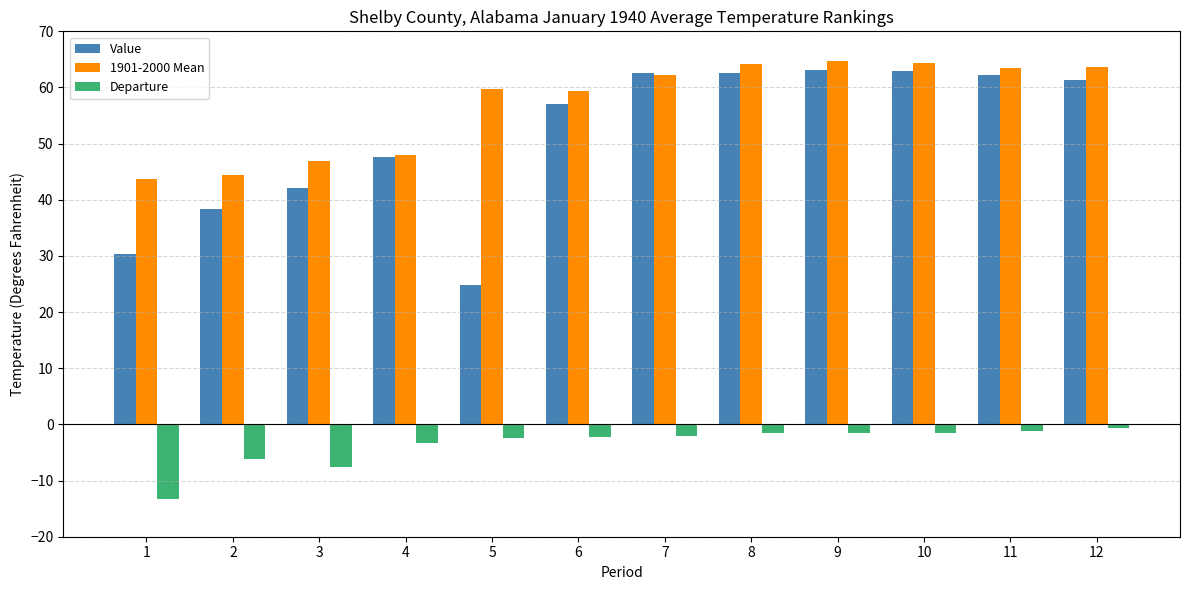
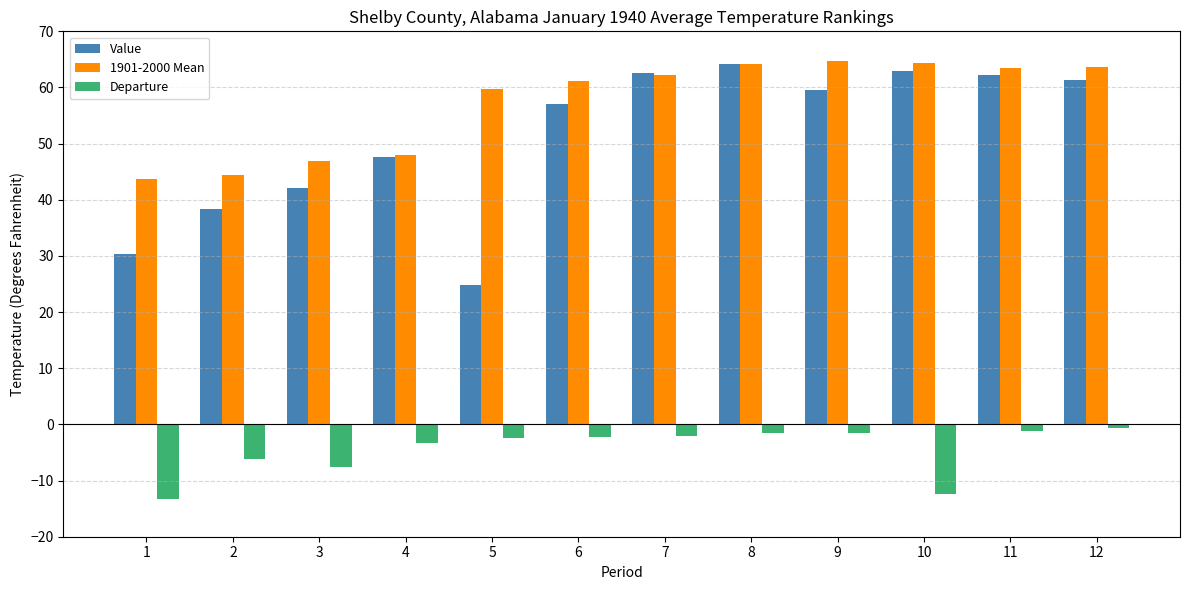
  {
    "Value": {
      "1": 30,
      "2": 38,
      "3": 42,
      "4": 48,
      "5": 25,
      "6": 57,
      "7": 63,
-     "8": 63,
-     "9": 63,
+     "8": 64,
+     "9": 60,
      "10": 63,
      "11": 62,
      "12": 61
    },
    "1901-2000 Mean": {
      "1": 44,
      "2": 44,
      "3": 47,
      "4": 48,
      "5": 60,
-     "6": 59,
+     "6": 61,
      "7": 62,
      "8": 64,
      "9": 65,
      "10": 64,
      "11": 63,
      "12": 64
    },
    "Departure": {
      "1": -13,
      "2": -6,
      "3": -8,
      "4": -3,
      "5": -2,
      "6": -2,
      "7": -2,
      "8": -2,
      "9": -2,
-     "10": -2,
+     "10": -12,
      "11": -1,
      "12": -1
    }
  }
